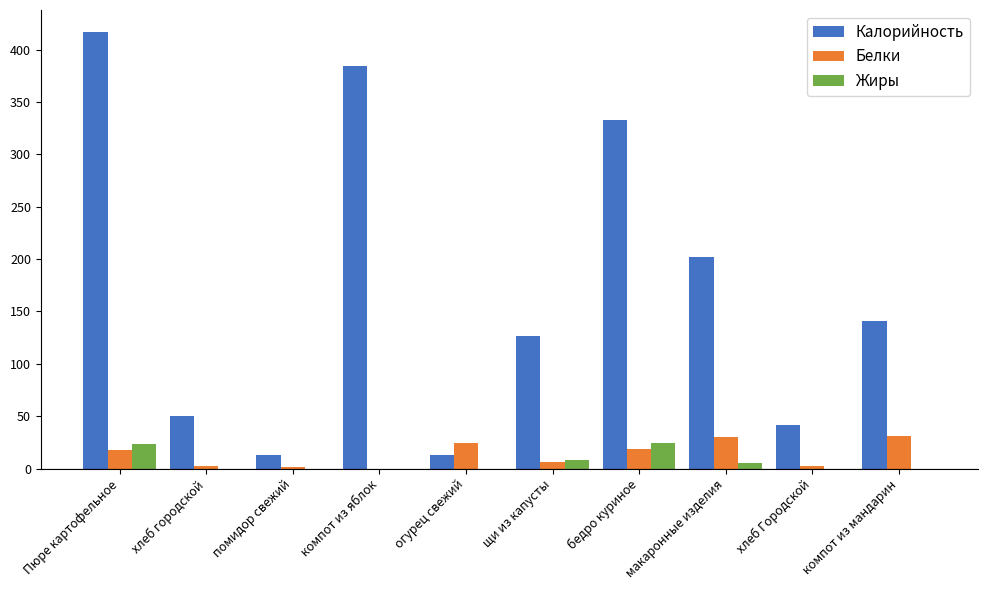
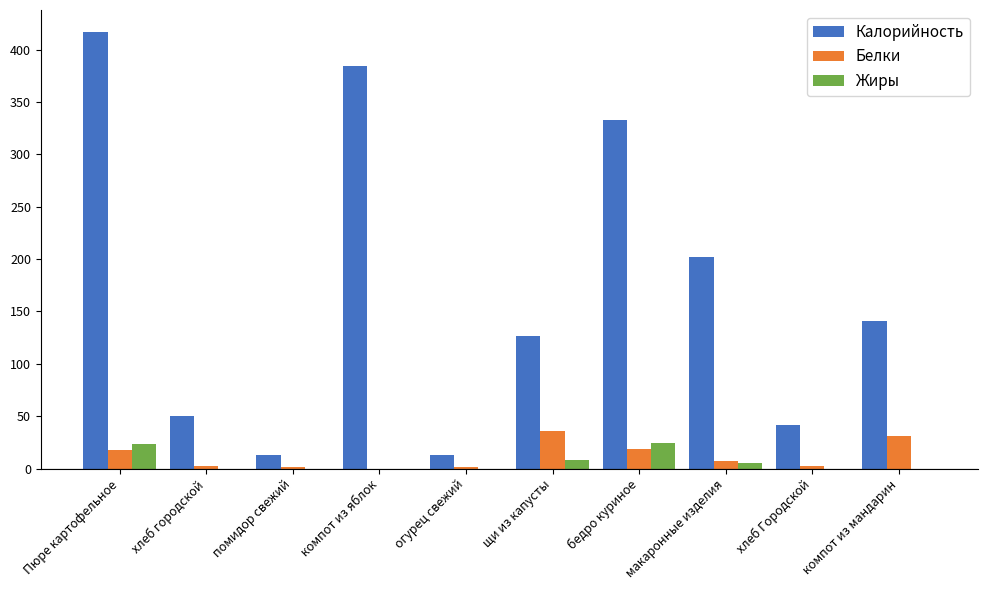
  {
    "Калорийность": {
      "Пюре картофельное": 417,
      "хлеб городской": 50,
      "помидор свежий": 13,
      "компот из яблок": 384,
      "огурец свежий": 13,
      "щи из капусты": 127,
      "бедро куриное": 333,
      "макаронные изделия": 202,
      "хлеб Городской": 42,
      "компот из мандарин": 141
    },
    "Белки": {
      "Пюре картофельное": 18,
      "компот из яблок": 0,
-     "огурец свежий": 24,
-     "щи из капусты": 6,
+     "огурец свежий": 1,
+     "щи из капусты": 36,
      "бедро куриное": 19,
-     "макаронные изделия": 30,
+     "макаронные изделия": 7,
      "компот из мандарин": 31
    },
    "Жиры": {
      "Пюре картофельное": 23,
      "хлеб городской": 0,
      "помидор свежий": 0,
      "компот из яблок": 0,
      "огурец свежий": 0,
      "щи из капусты": 8,
      "бедро куриное": 24,
      "макаронные изделия": 5,
      "хлеб Городской": 0,
      "компот из мандарин": 0
    }
  }
